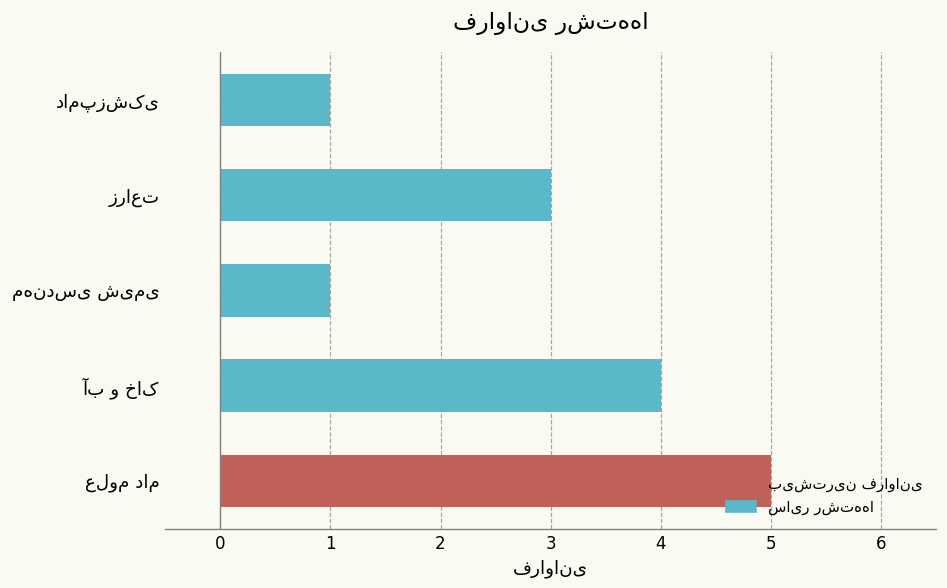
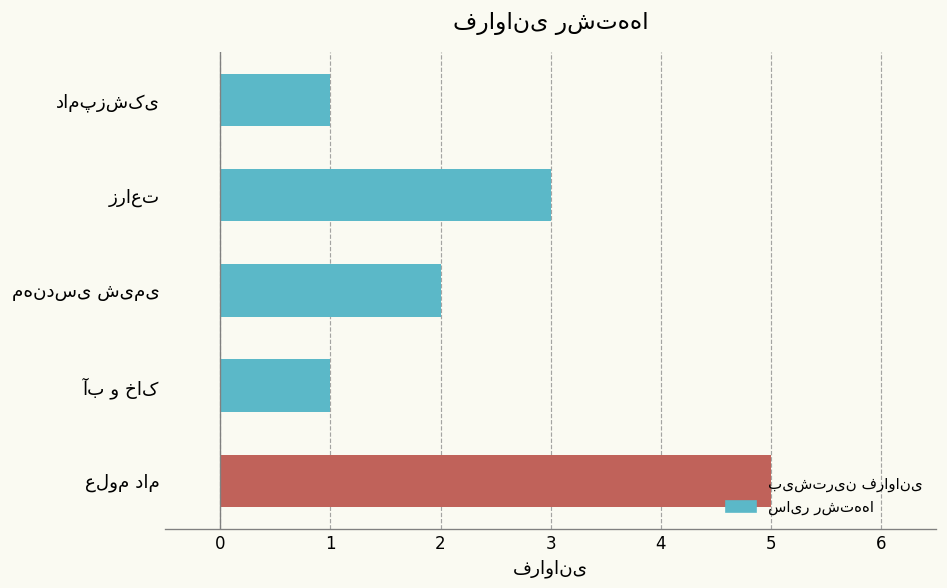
  {
    "دامپزشکی": 1,
    "زراعت": 3,
-   "مهندسی شیمی": 1,
-   "آب و خاک": 4,
+   "مهندسی شیمی": 2,
+   "آب و خاک": 1,
    "علوم دام": 5
  }
